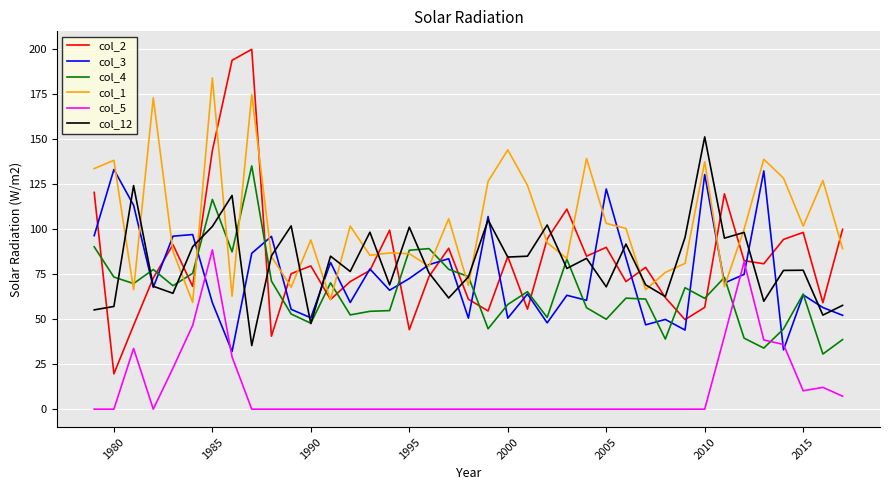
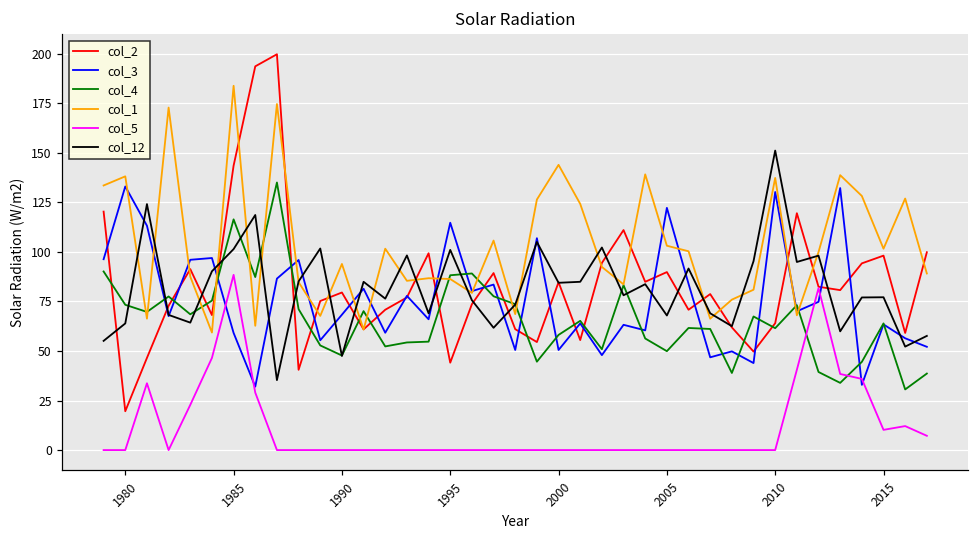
  {
    "col_2": {
      "1980": 20,
      "1985": 144,
      "1990": 80,
      "1995": 44,
      "2005": 90,
-     "2010": 57,
+     "2010": 64,
      "2015": 98
    },
    "col_3": {
      "1980": 133,
      "1985": 59,
-     "1990": 51,
-     "1995": 73,
+     "1990": 68,
+     "1995": 115,
      "2000": 51,
      "2005": 122,
      "2010": 130
    },
    "col_4": {
      "1980": 73,
      "1985": 116,
      "1995": 88,
      "2000": 58,
      "2005": 50,
      "2010": 62
    },
    "col_1": {
      "1980": 138,
      "1985": 184,
      "1990": 94,
      "1995": 86,
      "2000": 144,
      "2005": 103,
      "2010": 137,
      "2015": 102
    },
    "col_5": {
      "1980": 0,
      "1985": 88,
      "1990": 0,
      "1995": 0,
      "2000": 0,
      "2005": 0,
      "2010": 0,
      "2015": 10
    },
    "col_12": {
-     "1980": 57,
+     "1980": 64,
      "1985": 101,
      "1995": 101,
      "2005": 68,
      "2010": 151,
      "2015": 77
    }
  }
